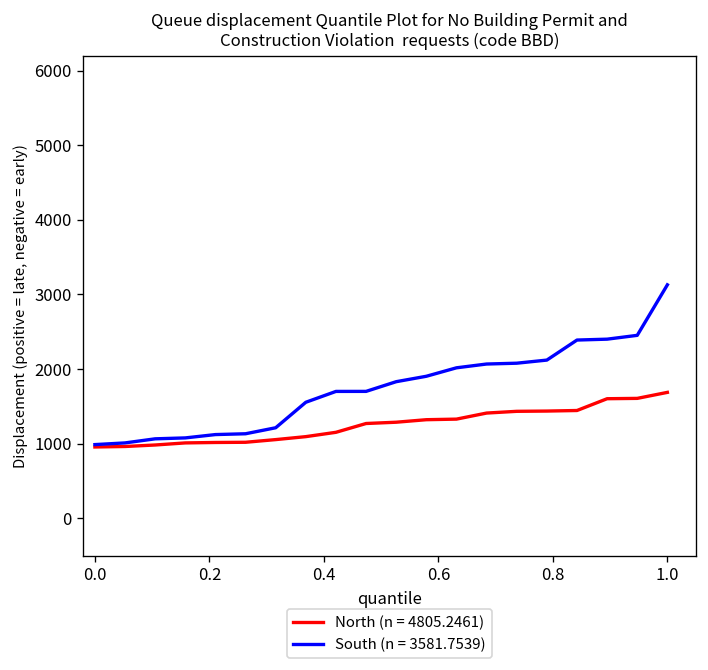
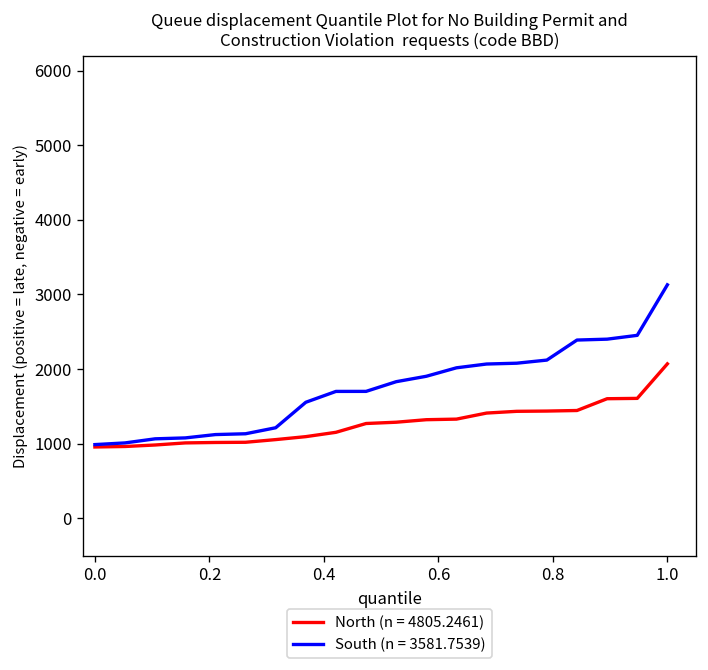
  {
    "North (n = 4805.2461)": {
-     "1.0": 1700
+     "1.0": 2100
    },
    "South (n = 3581.7539)": {
      "1.0": 3100
    }
  }
